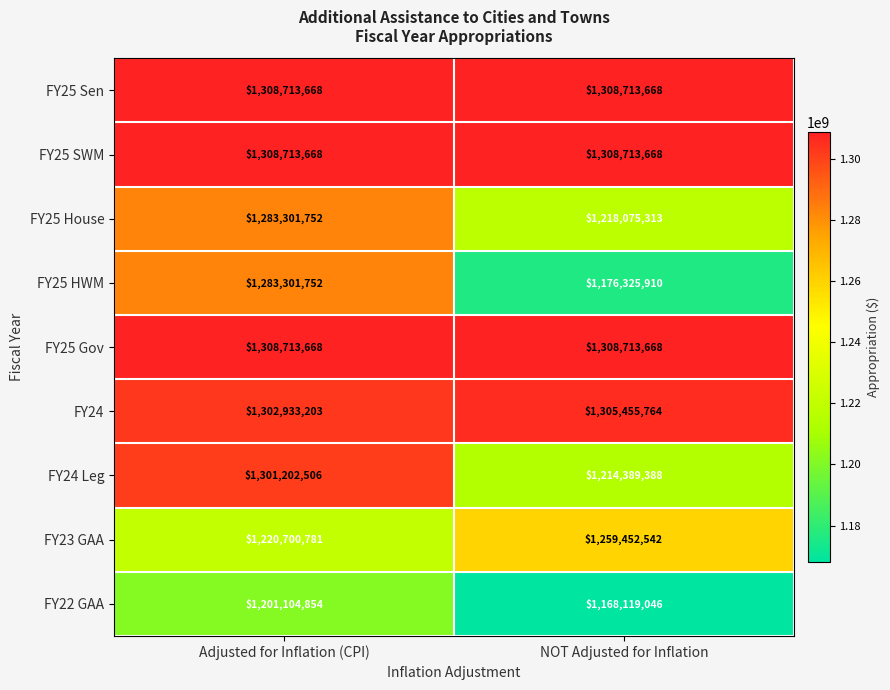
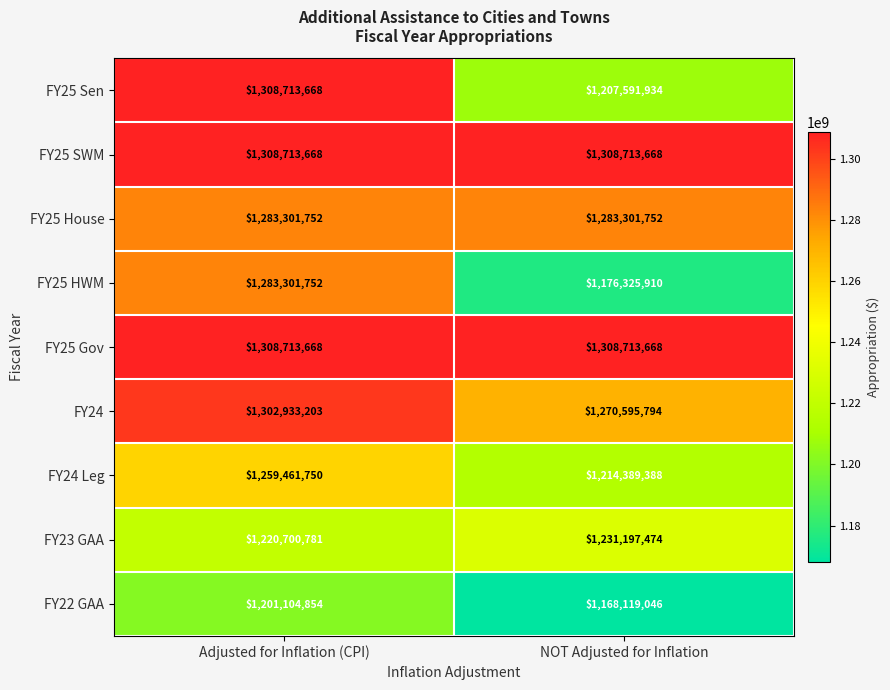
  {
    "FY25 Sen": {
      "Adjusted for Inflation (CPI)": "$1,308,713,668",
-     "NOT Adjusted for Inflation": "$1,308,713,668"
+     "NOT Adjusted for Inflation": "$1,207,591,934"
    },
    "FY25 SWM": {
      "Adjusted for Inflation (CPI)": "$1,308,713,668",
      "NOT Adjusted for Inflation": "$1,308,713,668"
    },
    "FY25 House": {
      "Adjusted for Inflation (CPI)": "$1,283,301,752",
-     "NOT Adjusted for Inflation": "$1,218,075,313"
+     "NOT Adjusted for Inflation": "$1,283,301,752"
    },
    "FY25 HWM": {
      "Adjusted for Inflation (CPI)": "$1,283,301,752",
      "NOT Adjusted for Inflation": "$1,176,325,910"
    },
    "FY25 Gov": {
      "Adjusted for Inflation (CPI)": "$1,308,713,668",
      "NOT Adjusted for Inflation": "$1,308,713,668"
    },
    "FY24": {
      "Adjusted for Inflation (CPI)": "$1,302,933,203",
-     "NOT Adjusted for Inflation": "$1,305,455,764"
+     "NOT Adjusted for Inflation": "$1,270,595,794"
    },
    "FY24 Leg": {
-     "Adjusted for Inflation (CPI)": "$1,301,202,506",
+     "Adjusted for Inflation (CPI)": "$1,259,461,750",
      "NOT Adjusted for Inflation": "$1,214,389,388"
    },
    "FY23 GAA": {
      "Adjusted for Inflation (CPI)": "$1,220,700,781",
-     "NOT Adjusted for Inflation": "$1,259,452,542"
+     "NOT Adjusted for Inflation": "$1,231,197,474"
    },
    "FY22 GAA": {
      "Adjusted for Inflation (CPI)": "$1,201,104,854",
      "NOT Adjusted for Inflation": "$1,168,119,046"
    }
  }
